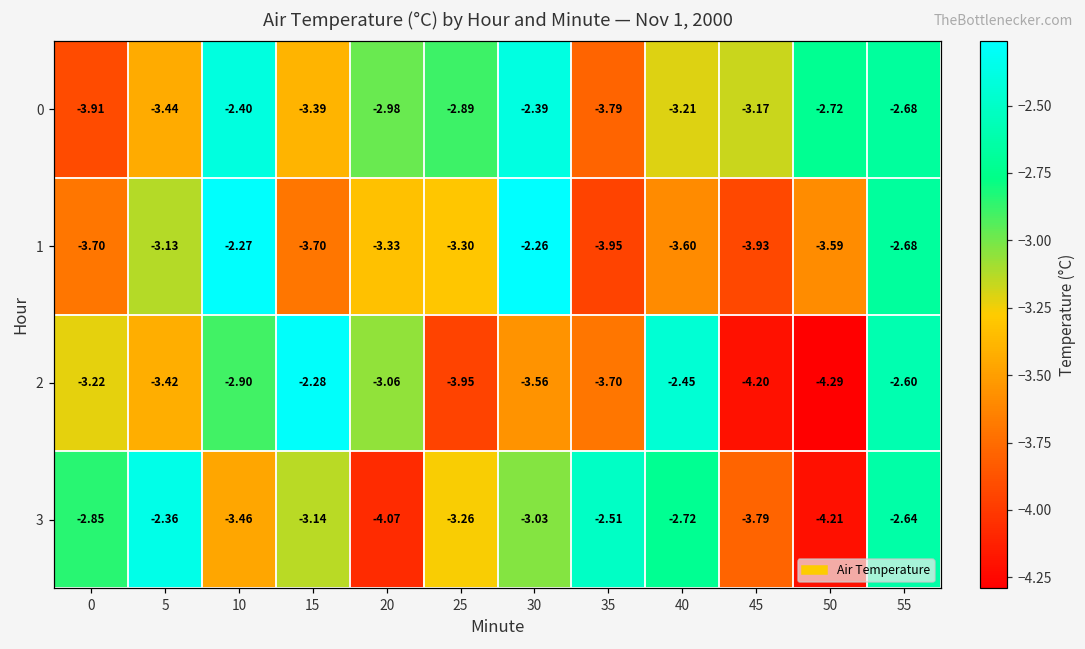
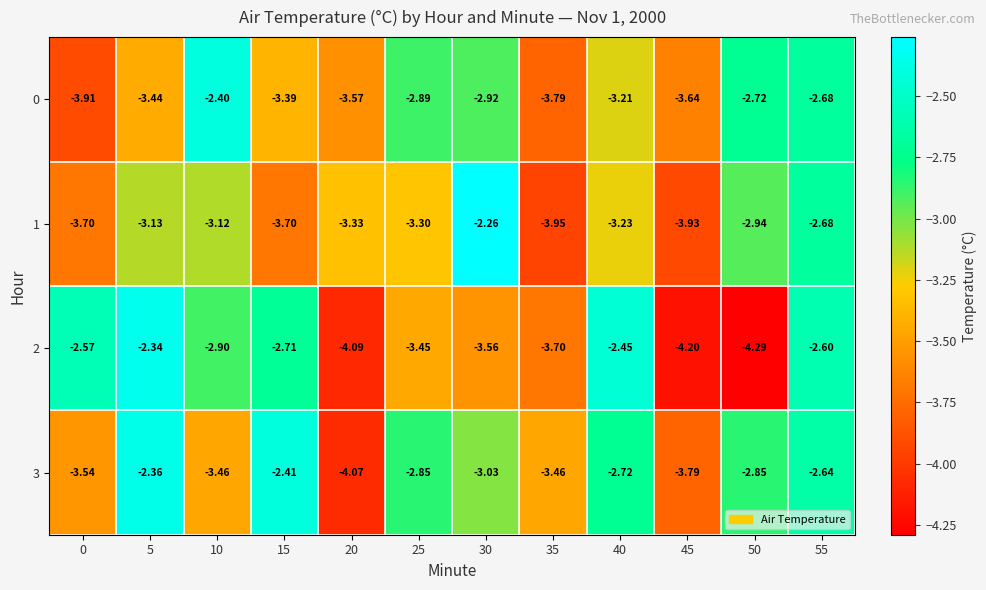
  {
    "0": {
      "0": -3.91,
      "5": -3.44,
      "10": -2.40,
      "15": -3.39,
-     "20": -2.98,
+     "20": -3.57,
      "25": -2.89,
-     "30": -2.39,
+     "30": -2.92,
      "35": -3.79,
      "40": -3.21,
-     "45": -3.17,
+     "45": -3.64,
      "50": -2.72,
      "55": -2.68
    },
    "1": {
      "0": -3.70,
      "5": -3.13,
-     "10": -2.27,
+     "10": -3.12,
      "15": -3.70,
      "20": -3.33,
      "25": -3.30,
      "30": -2.26,
      "35": -3.95,
-     "40": -3.60,
+     "40": -3.23,
      "45": -3.93,
-     "50": -3.59,
+     "50": -2.94,
      "55": -2.68
    },
    "2": {
-     "0": -3.22,
-     "5": -3.42,
+     "0": -2.57,
+     "5": -2.34,
      "10": -2.90,
-     "15": -2.28,
-     "20": -3.06,
-     "25": -3.95,
+     "15": -2.71,
+     "20": -4.09,
+     "25": -3.45,
      "30": -3.56,
      "35": -3.70,
      "40": -2.45,
      "45": -4.20,
      "50": -4.29,
      "55": -2.60
    },
    "3": {
-     "0": -2.85,
+     "0": -3.54,
      "5": -2.36,
      "10": -3.46,
-     "15": -3.14,
+     "15": -2.41,
      "20": -4.07,
-     "25": -3.26,
+     "25": -2.85,
      "30": -3.03,
-     "35": -2.51,
+     "35": -3.46,
      "40": -2.72,
      "45": -3.79,
-     "50": -4.21,
+     "50": -2.85,
      "55": -2.64
    }
  }
